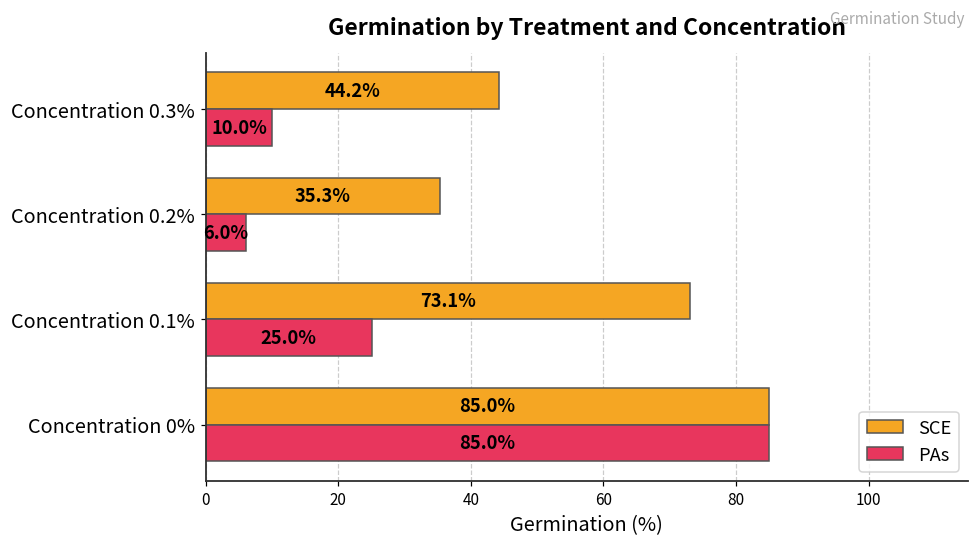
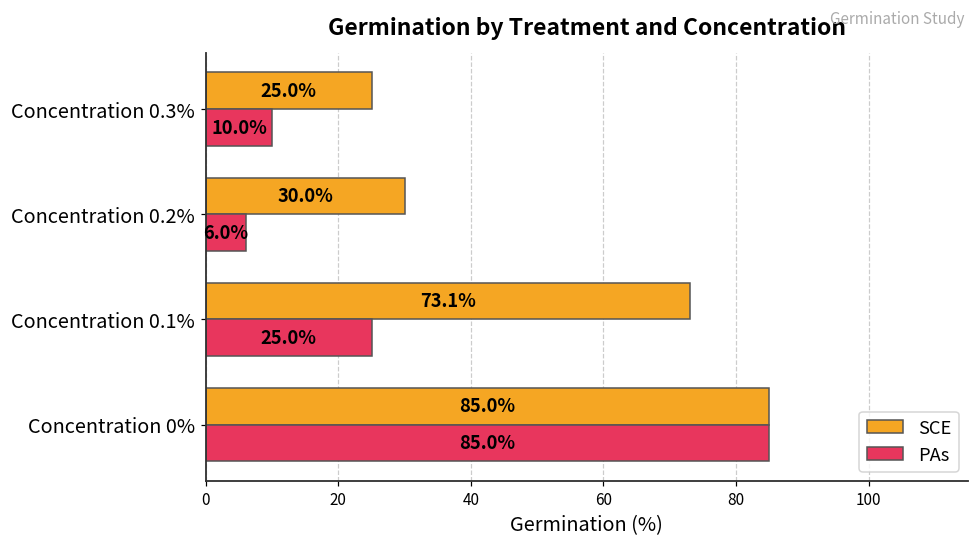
  {
    "SCE": {
-     "Concentration 0.3%": "44.2%",
-     "Concentration 0.2%": "35.3%",
+     "Concentration 0.3%": "25.0%",
+     "Concentration 0.2%": "30.0%",
      "Concentration 0.1%": "73.1%",
      "Concentration 0%": "85.0%"
    },
    "PAs": {
      "Concentration 0.3%": "10.0%",
      "Concentration 0.2%": "6.0%",
      "Concentration 0.1%": "25.0%",
      "Concentration 0%": "85.0%"
    }
  }
